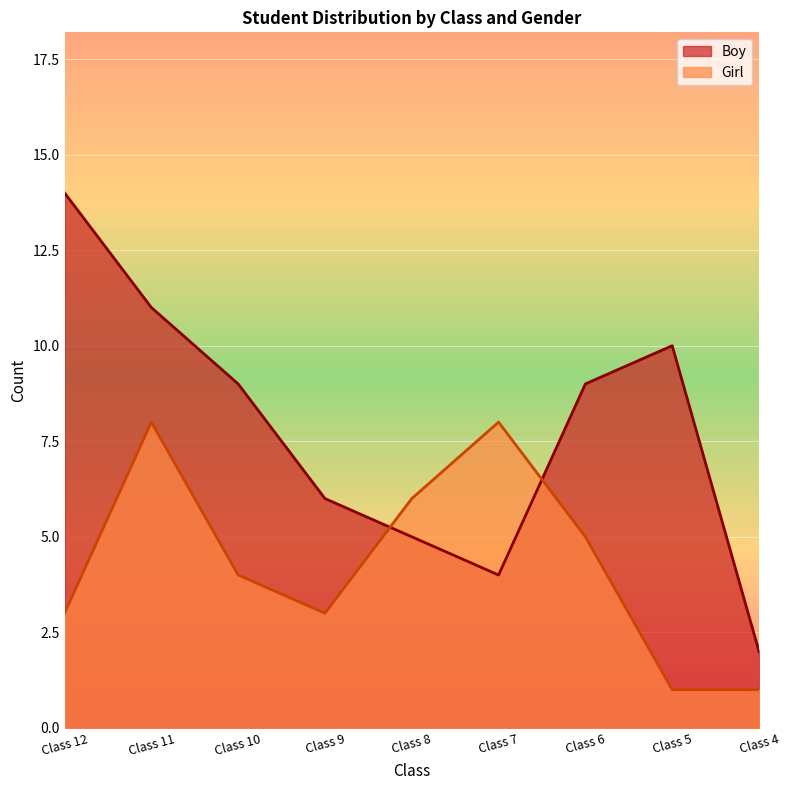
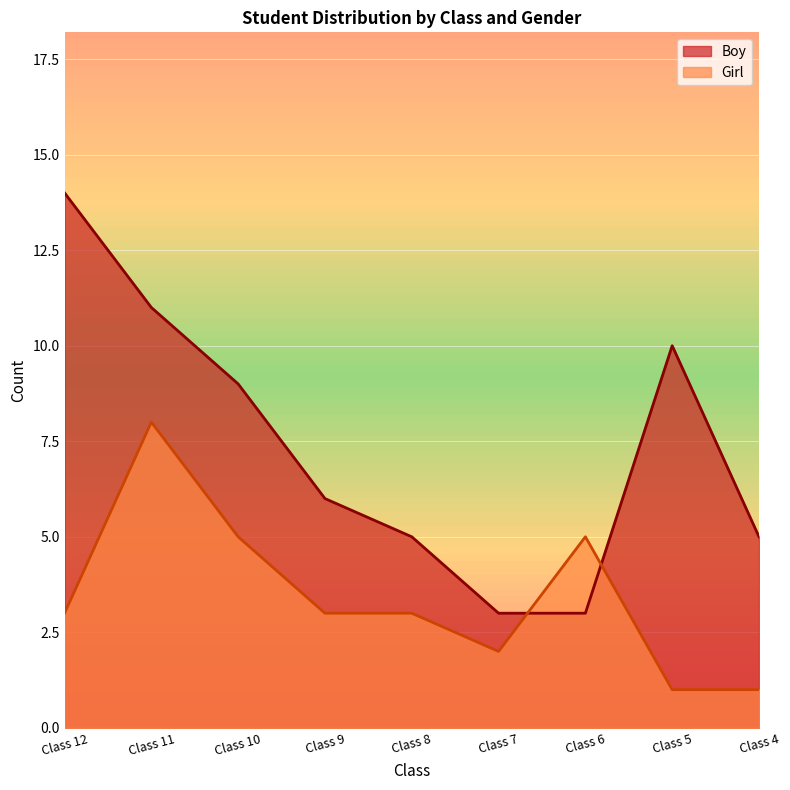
  {
    "Boy": {
      "Class 12": 14,
      "Class 11": 11,
      "Class 10": 9,
      "Class 9": 6,
      "Class 8": 5,
-     "Class 7": 4,
-     "Class 6": 9,
+     "Class 7": 3,
+     "Class 6": 3,
      "Class 5": 10,
-     "Class 4": 2
+     "Class 4": 5
    },
    "Girl": {
      "Class 12": 3,
      "Class 11": 8,
-     "Class 10": 4,
+     "Class 10": 5,
      "Class 9": 3,
-     "Class 8": 6,
-     "Class 7": 8,
+     "Class 8": 3,
+     "Class 7": 2,
      "Class 6": 5,
      "Class 5": 1,
      "Class 4": 1
    }
  }
